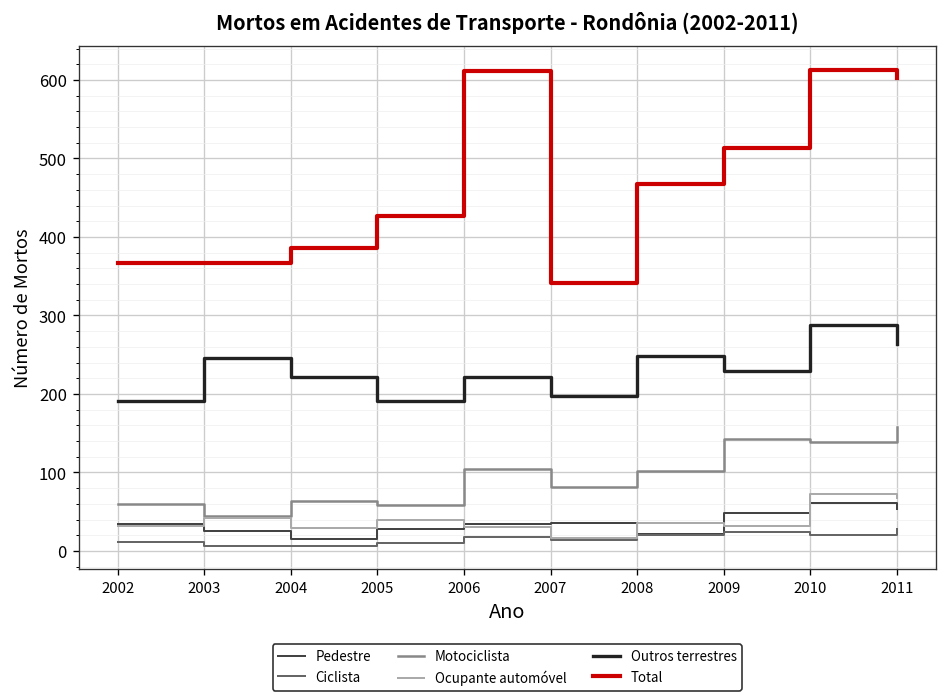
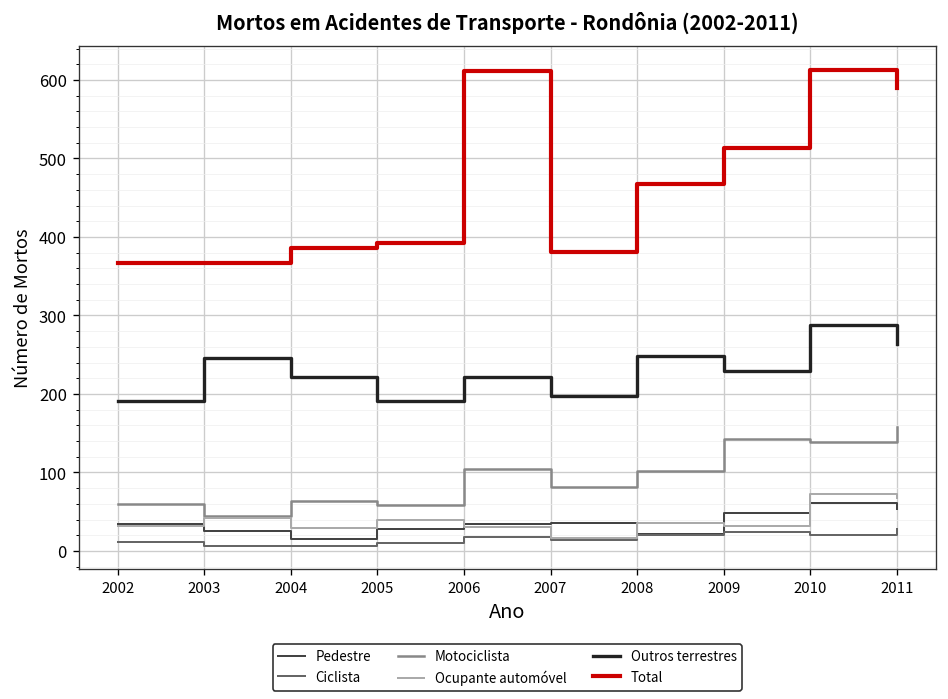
  {
    "Total": {
      "2002": 370,
      "2003": 370,
      "2004": 390,
-     "2005": 430,
+     "2005": 390,
      "2006": 610,
-     "2007": 340,
+     "2007": 380,
      "2008": 470,
      "2009": 510,
      "2010": 610,
-     "2011": 600
+     "2011": 590
    }
  }
